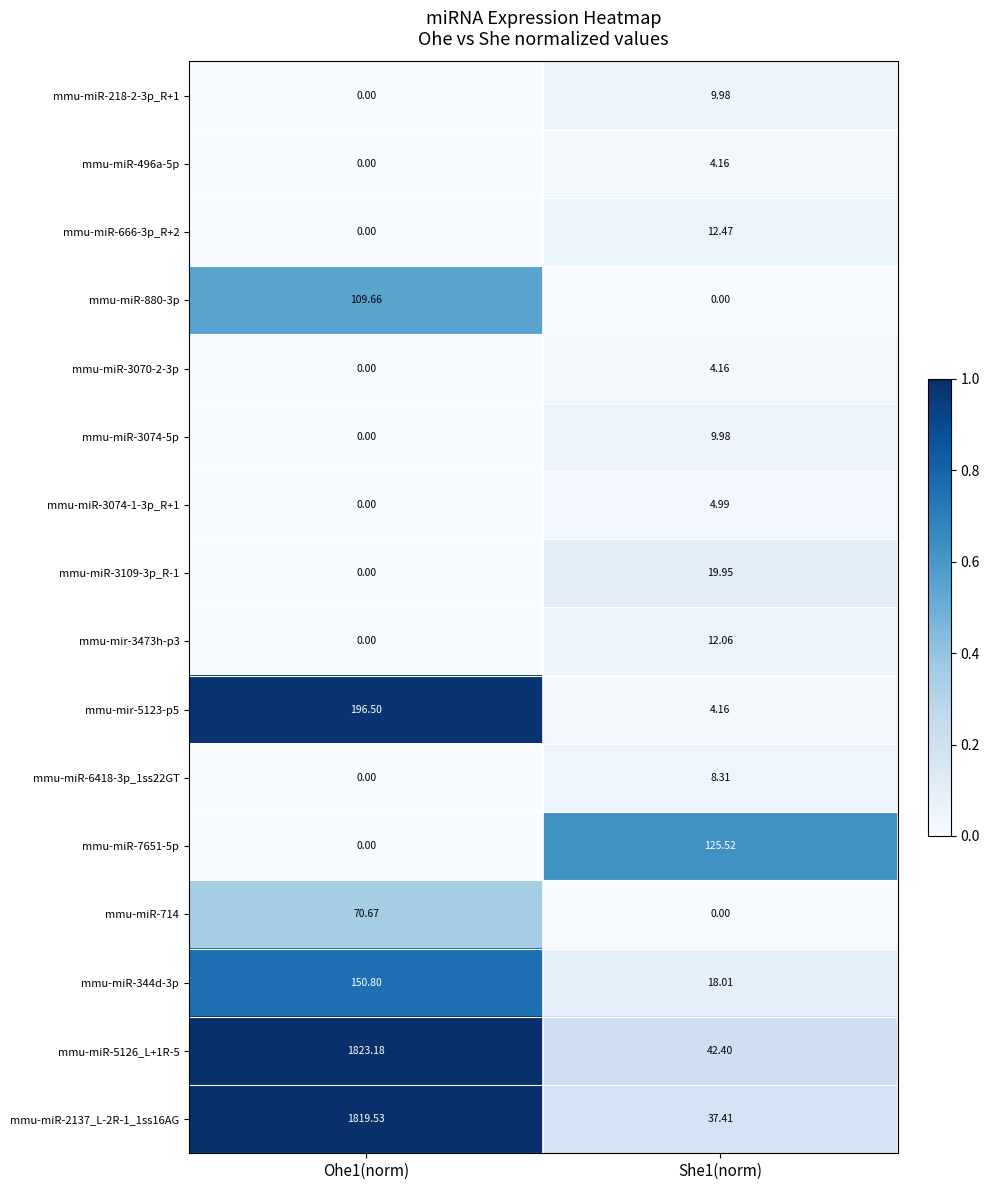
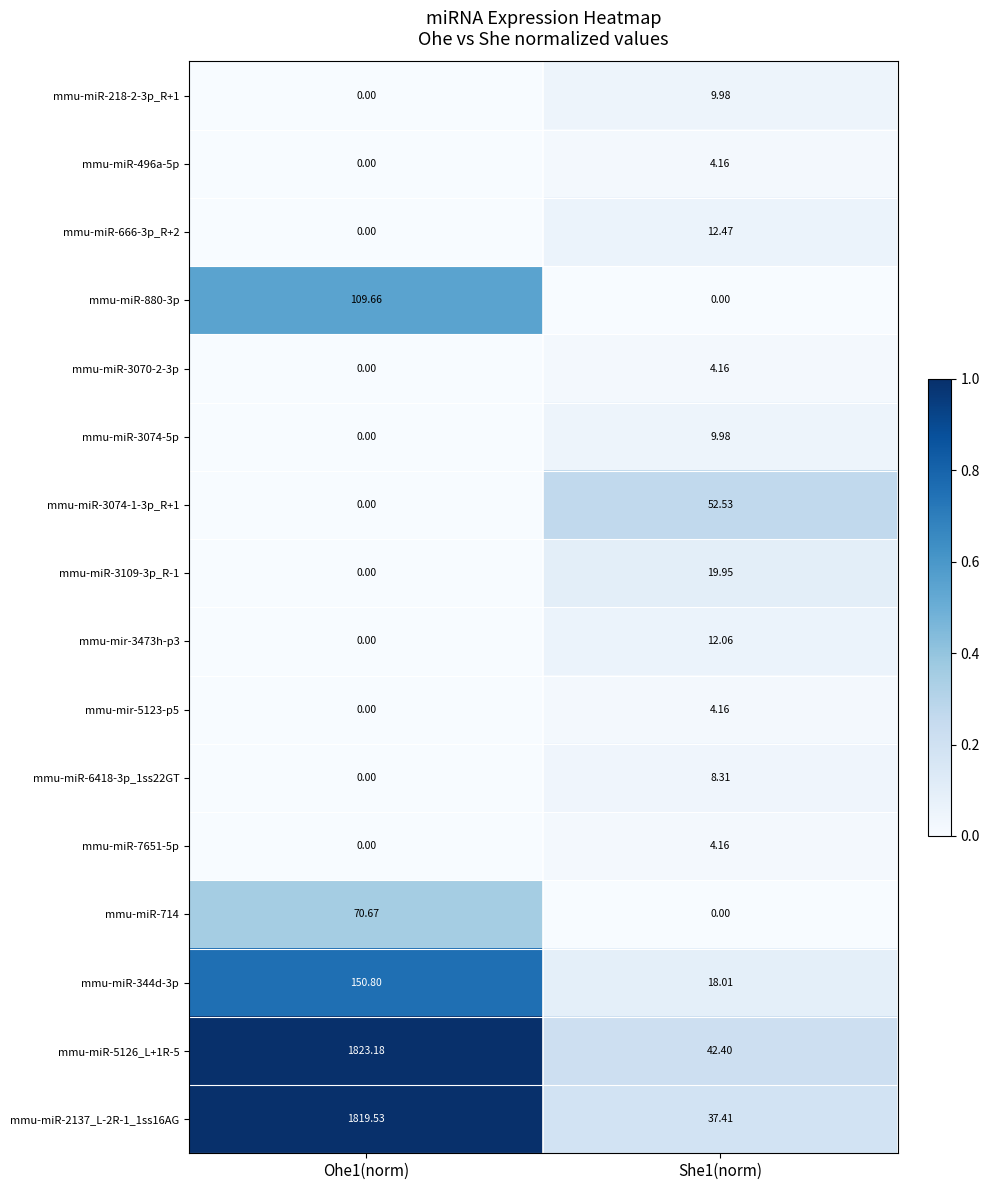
  {
    "mmu-miR-218-2-3p_R+1": {
      "Ohe1(norm)": 0.00,
      "She1(norm)": 9.98
    },
    "mmu-miR-496a-5p": {
      "Ohe1(norm)": 0.00,
      "She1(norm)": 4.16
    },
    "mmu-miR-666-3p_R+2": {
      "Ohe1(norm)": 0.00,
      "She1(norm)": 12.47
    },
    "mmu-miR-880-3p": {
      "Ohe1(norm)": 109.66,
      "She1(norm)": 0.00
    },
    "mmu-miR-3070-2-3p": {
      "Ohe1(norm)": 0.00,
      "She1(norm)": 4.16
    },
    "mmu-miR-3074-5p": {
      "Ohe1(norm)": 0.00,
      "She1(norm)": 9.98
    },
    "mmu-miR-3074-1-3p_R+1": {
      "Ohe1(norm)": 0.00,
-     "She1(norm)": 4.99
+     "She1(norm)": 52.53
    },
    "mmu-miR-3109-3p_R-1": {
      "Ohe1(norm)": 0.00,
      "She1(norm)": 19.95
    },
    "mmu-mir-3473h-p3": {
      "Ohe1(norm)": 0.00,
      "She1(norm)": 12.06
    },
    "mmu-mir-5123-p5": {
-     "Ohe1(norm)": 196.50,
+     "Ohe1(norm)": 0.00,
      "She1(norm)": 4.16
    },
    "mmu-miR-6418-3p_1ss22GT": {
      "Ohe1(norm)": 0.00,
      "She1(norm)": 8.31
    },
    "mmu-miR-7651-5p": {
      "Ohe1(norm)": 0.00,
-     "She1(norm)": 125.52
+     "She1(norm)": 4.16
    },
    "mmu-miR-714": {
      "Ohe1(norm)": 70.67,
      "She1(norm)": 0.00
    },
    "mmu-miR-344d-3p": {
      "Ohe1(norm)": 150.80,
      "She1(norm)": 18.01
    },
    "mmu-miR-5126_L+1R-5": {
      "Ohe1(norm)": 1823.18,
      "She1(norm)": 42.40
    },
    "mmu-miR-2137_L-2R-1_1ss16AG": {
      "Ohe1(norm)": 1819.53,
      "She1(norm)": 37.41
    }
  }
